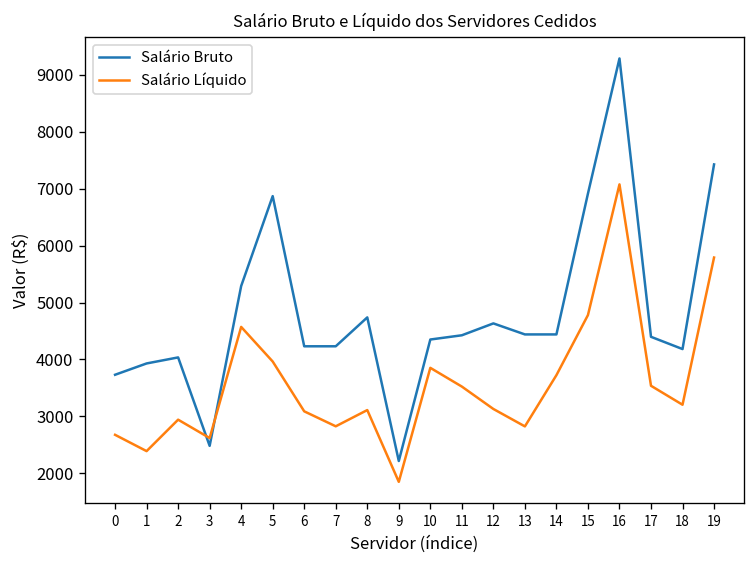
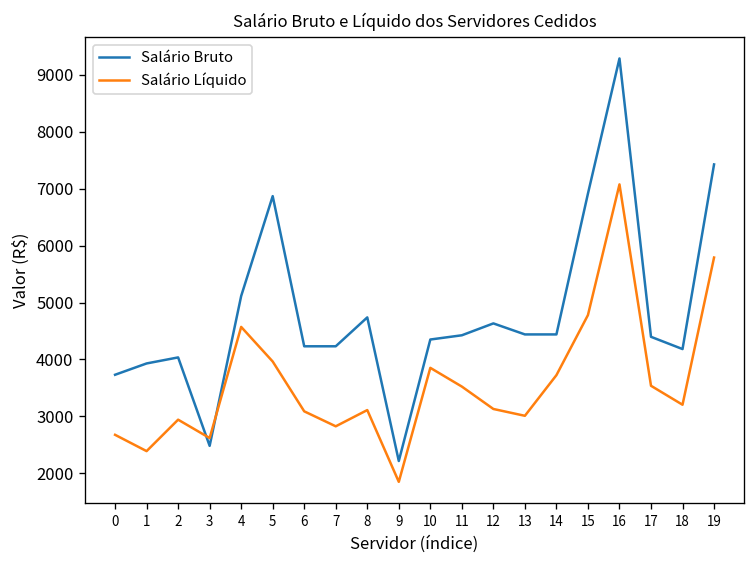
  {
    "Salário Bruto": {
      "0": 3700,
      "1": 3900,
      "2": 4000,
      "3": 2500,
-     "4": 5300,
+     "4": 5100,
      "5": 6900,
      "6": 4200,
      "7": 4200,
      "8": 4700,
      "9": 2200,
      "10": 4400,
      "11": 4400,
      "12": 4600,
      "13": 4400,
      "14": 4400,
      "15": 6900,
      "16": 9300,
      "17": 4400,
      "18": 4200,
      "19": 7400
    },
    "Salário Líquido": {
      "0": 2700,
      "1": 2400,
      "2": 2900,
      "3": 2600,
      "4": 4600,
      "5": 4000,
      "6": 3100,
      "7": 2800,
      "8": 3100,
      "9": 1900,
      "10": 3900,
      "11": 3500,
      "12": 3100,
-     "13": 2800,
+     "13": 3000,
      "14": 3700,
      "15": 4800,
      "16": 7100,
      "17": 3500,
      "18": 3200,
      "19": 5800
    }
  }
